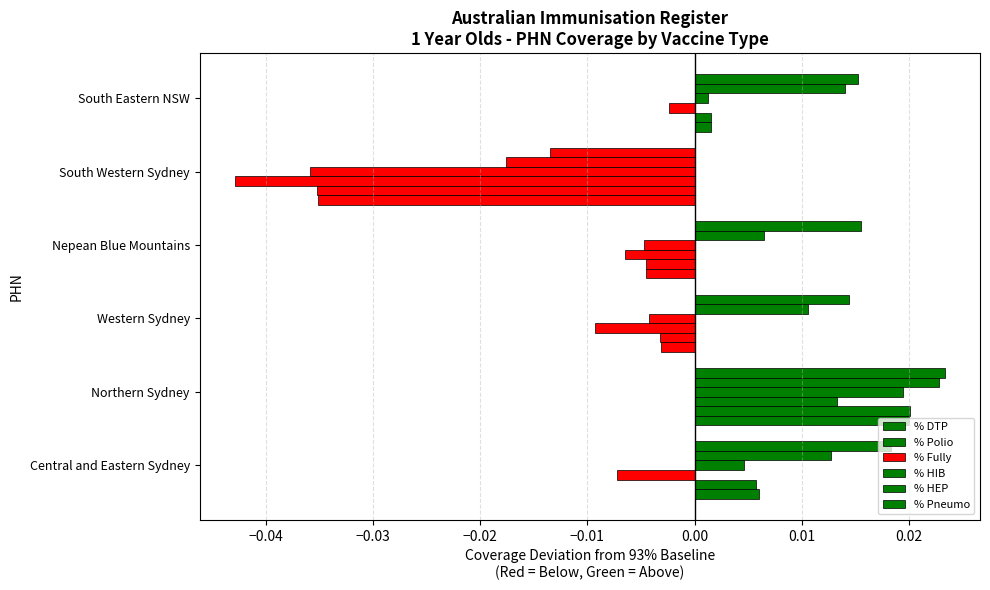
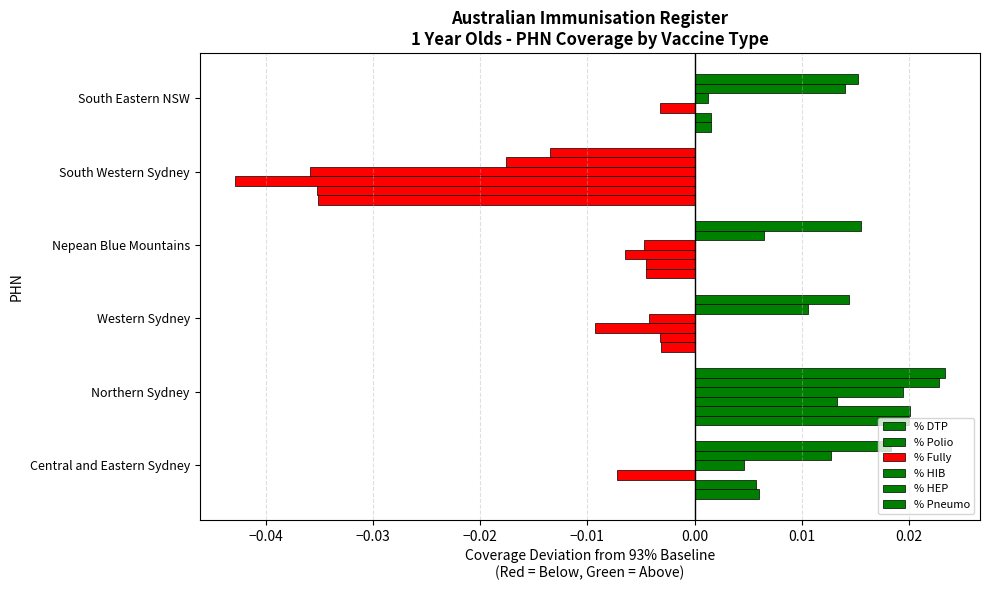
  {
    "% Fully": {
-     "South Eastern NSW": -0.0024,
+     "South Eastern NSW": -0.0032,
      "South Western Sydney": -0.0429,
      "Nepean Blue Mountains": -0.0065,
      "Western Sydney": -0.0092,
      "Northern Sydney": 0.0133,
      "Central and Eastern Sydney": -0.0072
    }
  }
